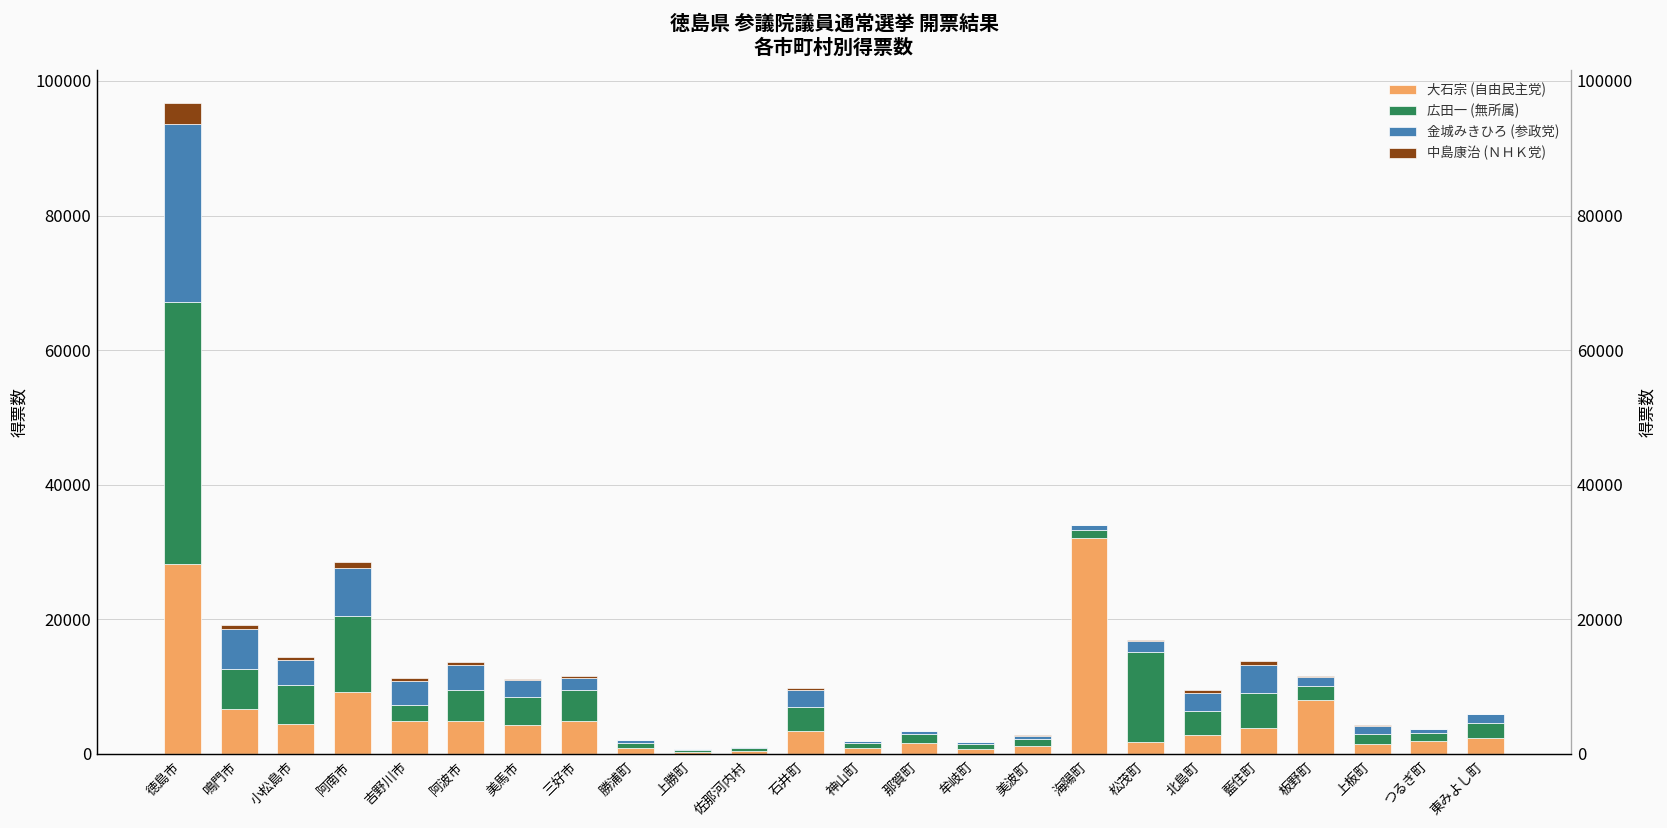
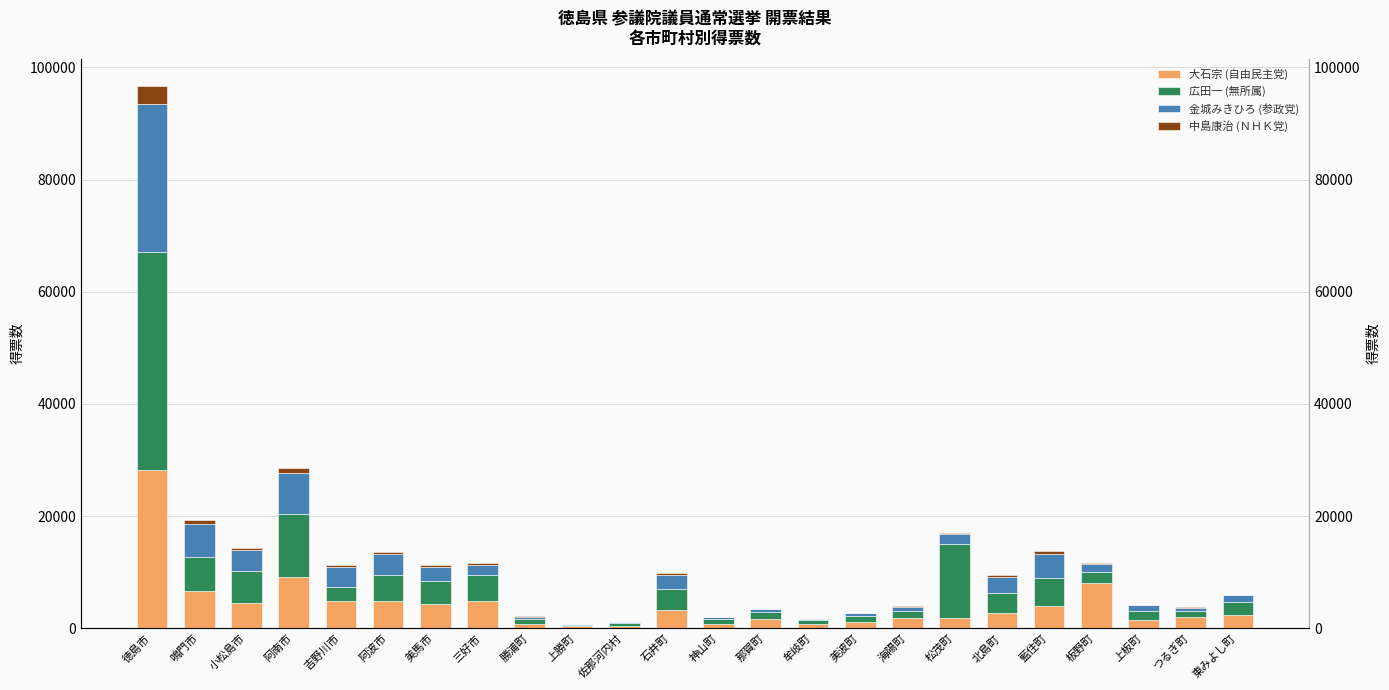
  {
    "大石宗 (自由民主党)": {
      "徳島市": 28000,
      "鳴門市": 7000,
      "小松島市": 4000,
      "阿南市": 9000,
      "吉野川市": 5000,
      "阿波市": 5000,
      "美馬市": 4000,
      "三好市": 5000,
      "勝浦町": 1000,
      "佐那河内村": 0,
      "石井町": 3000,
      "神山町": 1000,
      "那賀町": 2000,
      "牟岐町": 1000,
      "美波町": 1000,
-     "海陽町": 32000,
+     "海陽町": 2000,
      "松茂町": 2000,
      "北島町": 3000,
      "藍住町": 4000,
      "板野町": 8000,
      "上板町": 1000,
      "つるぎ町": 2000,
      "東みよし町": 2000
    },
    "広田一 (無所属)": {
      "徳島市": 39000,
      "鳴門市": 6000,
      "小松島市": 6000,
      "阿南市": 11000,
      "吉野川市": 2000,
      "阿波市": 5000,
      "美馬市": 4000,
      "三好市": 5000,
      "勝浦町": 1000,
      "石井町": 4000,
      "神山町": 1000,
      "那賀町": 1000,
      "牟岐町": 1000,
      "美波町": 1000,
      "海陽町": 1000,
      "松茂町": 13000,
      "北島町": 4000,
      "藍住町": 5000,
      "板野町": 2000,
      "上板町": 2000,
      "つるぎ町": 1000,
      "東みよし町": 2000
    },
    "金城みきひろ (参政党)": {
      "徳島市": 26000,
      "鳴門市": 6000,
      "小松島市": 4000,
      "阿南市": 7000,
      "吉野川市": 4000,
      "阿波市": 4000,
      "美馬市": 2000,
      "三好市": 2000,
      "石井町": 2000,
      "那賀町": 0,
      "美波町": 1000,
      "海陽町": 1000,
      "松茂町": 2000,
      "北島町": 3000,
      "藍住町": 4000,
      "板野町": 1000,
      "上板町": 1000,
      "つるぎ町": 1000,
      "東みよし町": 1000
    },
    "中島康治 (ＮＨＫ党)": {
      "徳島市": 3000,
      "鳴門市": 1000,
      "阿南市": 1000,
      "藍住町": 0
    }
  }
